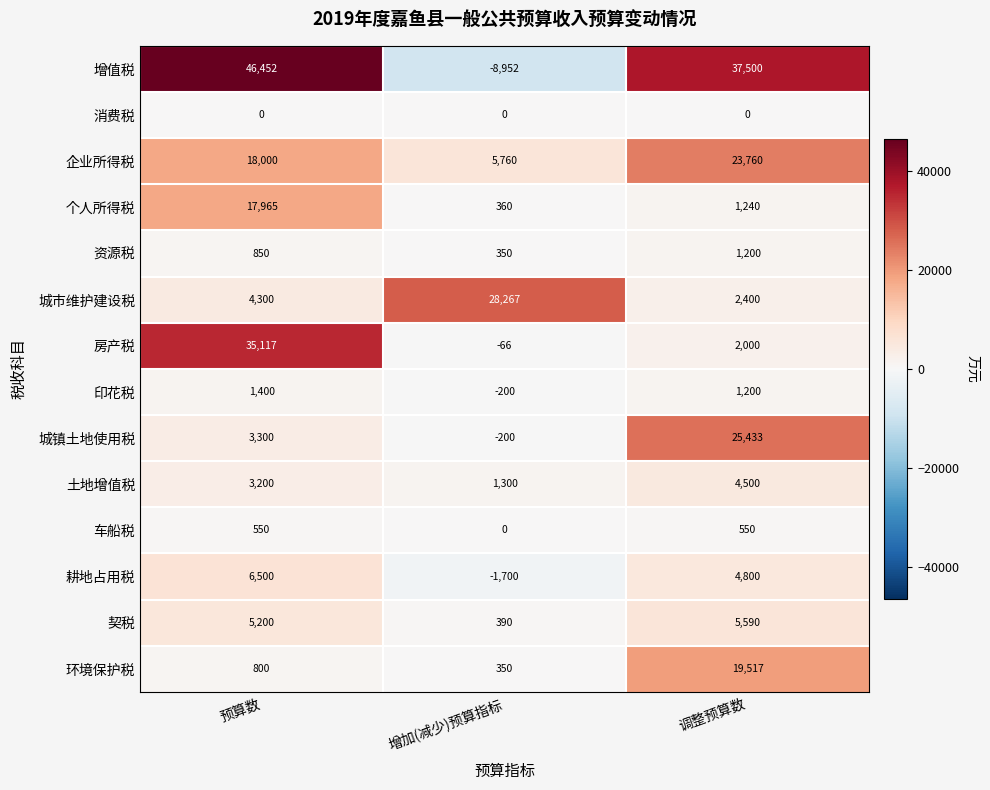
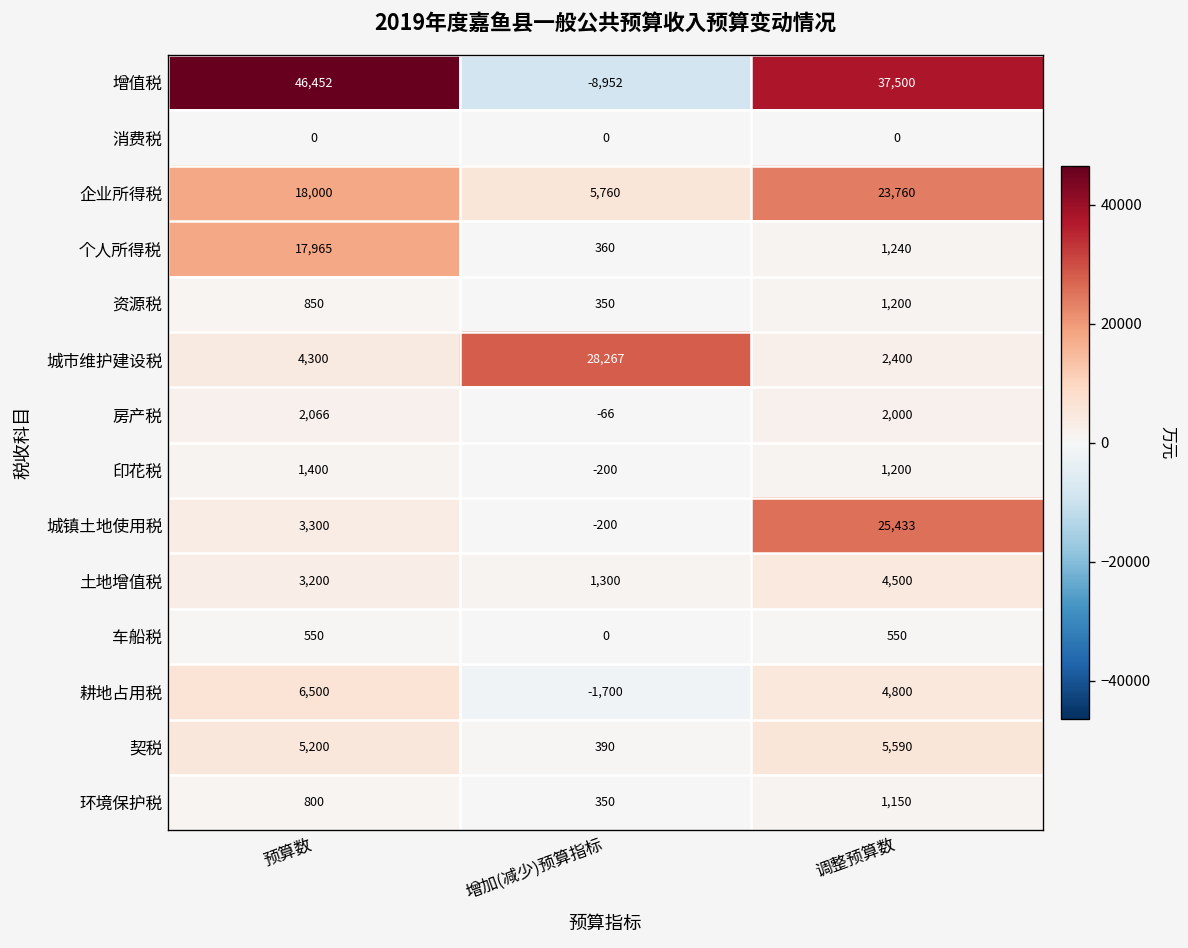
  {
    "增值税": {
      "预算数": "46,452",
      "增加(减少)预算指标": "-8,952",
      "调整预算数": "37,500"
    },
    "消费税": {
      "预算数": "0",
      "增加(减少)预算指标": "0",
      "调整预算数": "0"
    },
    "企业所得税": {
      "预算数": "18,000",
      "增加(减少)预算指标": "5,760",
      "调整预算数": "23,760"
    },
    "个人所得税": {
      "预算数": "17,965",
      "增加(减少)预算指标": "360",
      "调整预算数": "1,240"
    },
    "资源税": {
      "预算数": "850",
      "增加(减少)预算指标": "350",
      "调整预算数": "1,200"
    },
    "城市维护建设税": {
      "预算数": "4,300",
      "增加(减少)预算指标": "28,267",
      "调整预算数": "2,400"
    },
    "房产税": {
-     "预算数": "35,117",
+     "预算数": "2,066",
      "增加(减少)预算指标": "-66",
      "调整预算数": "2,000"
    },
    "印花税": {
      "预算数": "1,400",
      "增加(减少)预算指标": "-200",
      "调整预算数": "1,200"
    },
    "城镇土地使用税": {
      "预算数": "3,300",
      "增加(减少)预算指标": "-200",
      "调整预算数": "25,433"
    },
    "土地增值税": {
      "预算数": "3,200",
      "增加(减少)预算指标": "1,300",
      "调整预算数": "4,500"
    },
    "车船税": {
      "预算数": "550",
      "增加(减少)预算指标": "0",
      "调整预算数": "550"
    },
    "耕地占用税": {
      "预算数": "6,500",
      "增加(减少)预算指标": "-1,700",
      "调整预算数": "4,800"
    },
    "契税": {
      "预算数": "5,200",
      "增加(减少)预算指标": "390",
      "调整预算数": "5,590"
    },
    "环境保护税": {
      "预算数": "800",
      "增加(减少)预算指标": "350",
-     "调整预算数": "19,517"
+     "调整预算数": "1,150"
    }
  }
